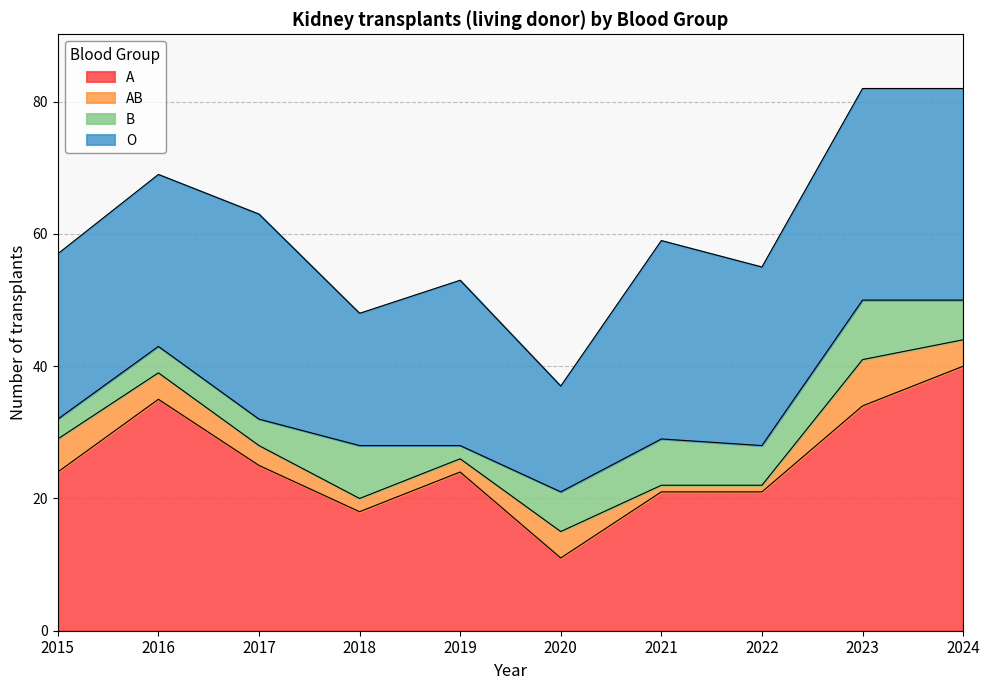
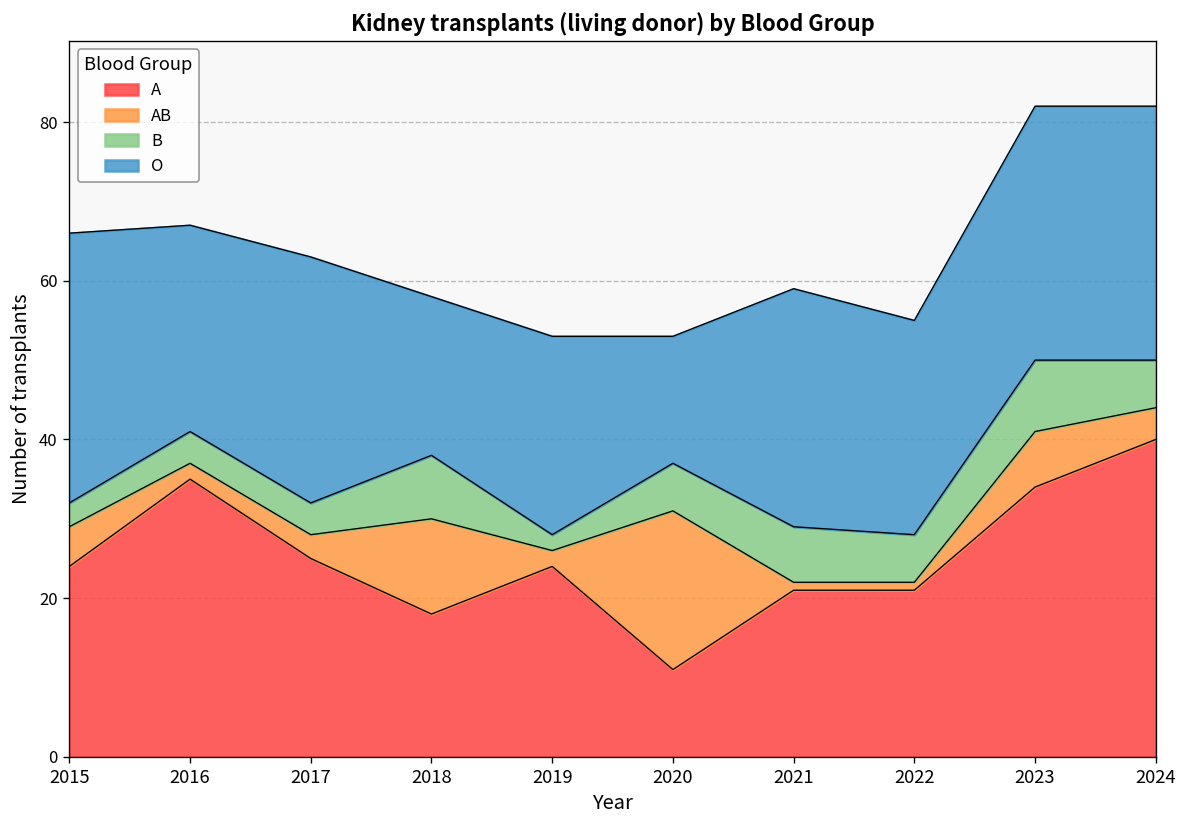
  {
    "A": {
      "2015": 24,
      "2016": 35,
      "2017": 25,
      "2018": 18,
      "2019": 24,
      "2020": 11,
      "2021": 21,
      "2022": 21,
      "2023": 34,
      "2024": 40
    },
    "AB": {
      "2015": 5,
-     "2016": 4,
+     "2016": 2,
      "2017": 3,
-     "2018": 2,
+     "2018": 12,
      "2019": 2,
-     "2020": 4,
+     "2020": 20,
      "2021": 1,
      "2022": 1,
      "2023": 7,
      "2024": 4
    },
    "B": {
      "2015": 3,
      "2016": 4,
      "2017": 4,
      "2018": 8,
      "2019": 2,
      "2020": 6,
      "2021": 7,
      "2022": 6,
      "2023": 9,
      "2024": 6
    },
    "O": {
-     "2015": 25,
+     "2015": 34,
      "2016": 26,
      "2017": 31,
      "2018": 20,
      "2019": 25,
      "2020": 16,
      "2021": 30,
      "2022": 27,
      "2023": 32,
      "2024": 32
    }
  }
